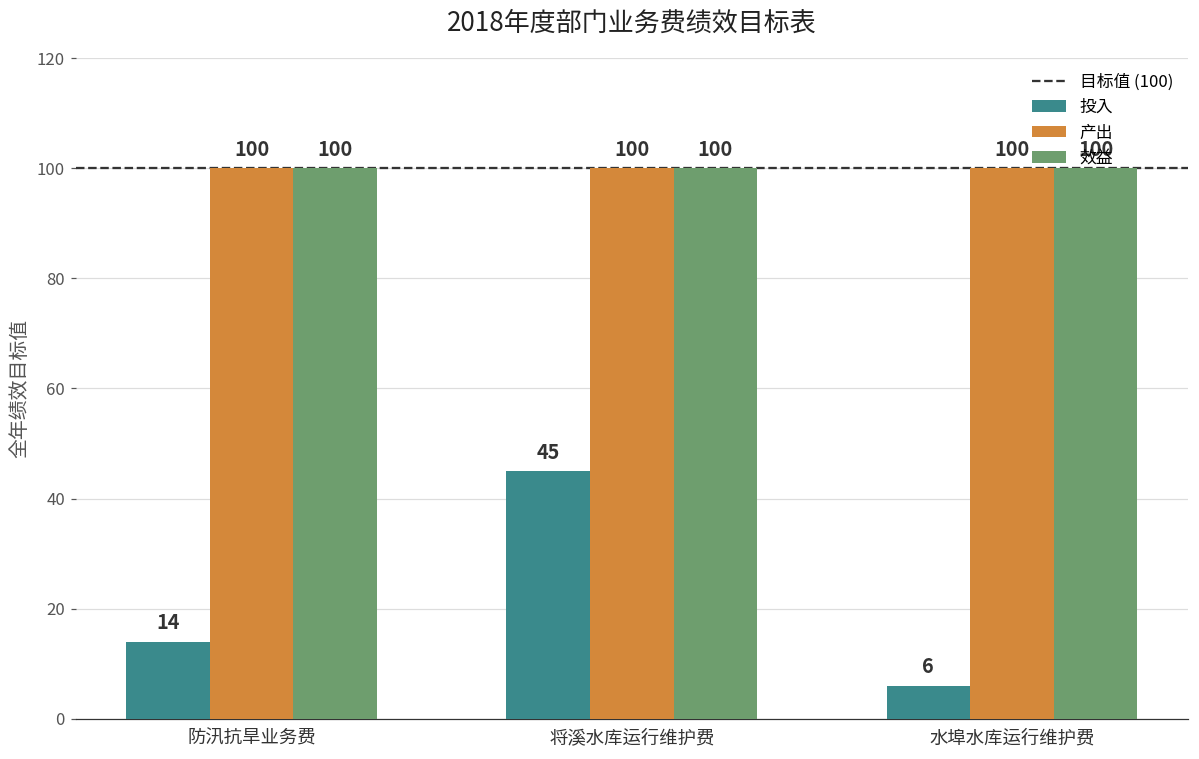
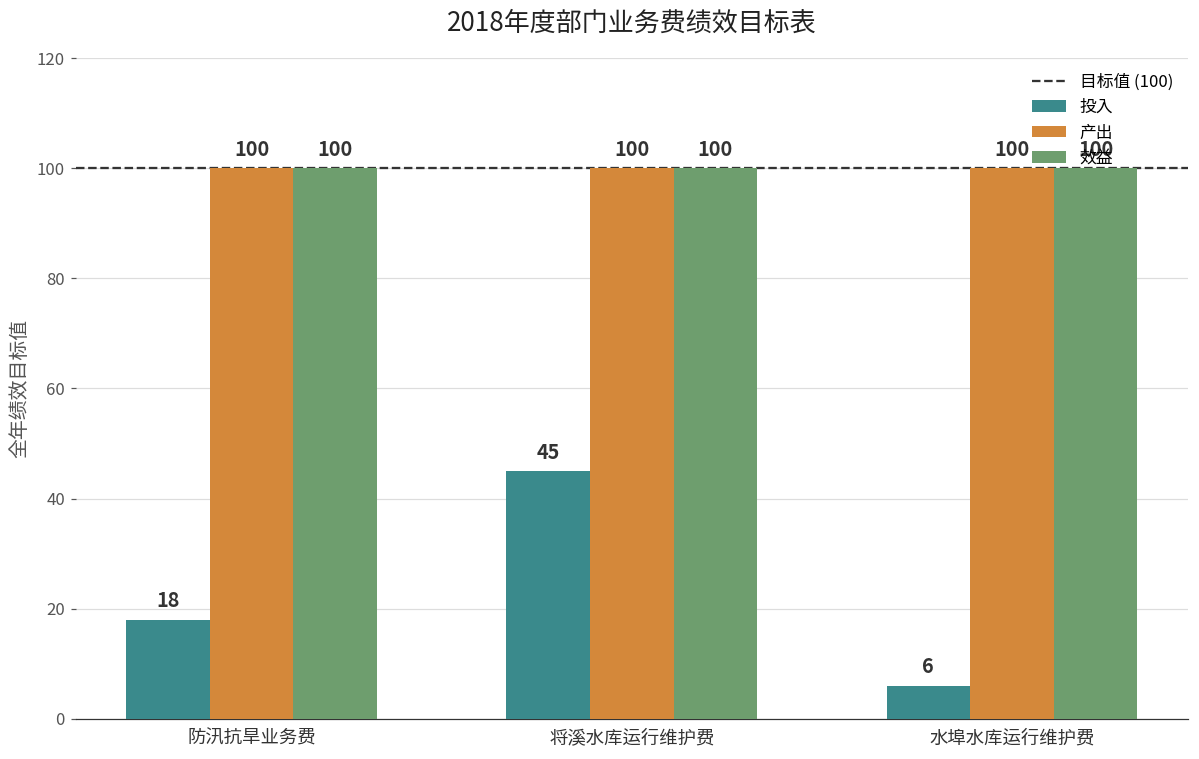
  {
    "投入": {
-     "防汛抗旱业务费": 14,
+     "防汛抗旱业务费": 18,
      "将溪水库运行维护费": 45,
      "水埠水库运行维护费": 6
    },
    "产出": {
      "防汛抗旱业务费": 100,
      "将溪水库运行维护费": 100,
      "水埠水库运行维护费": 100
    },
    "效益": {
      "防汛抗旱业务费": 100,
      "将溪水库运行维护费": 100,
      "水埠水库运行维护费": 100
    }
  }
